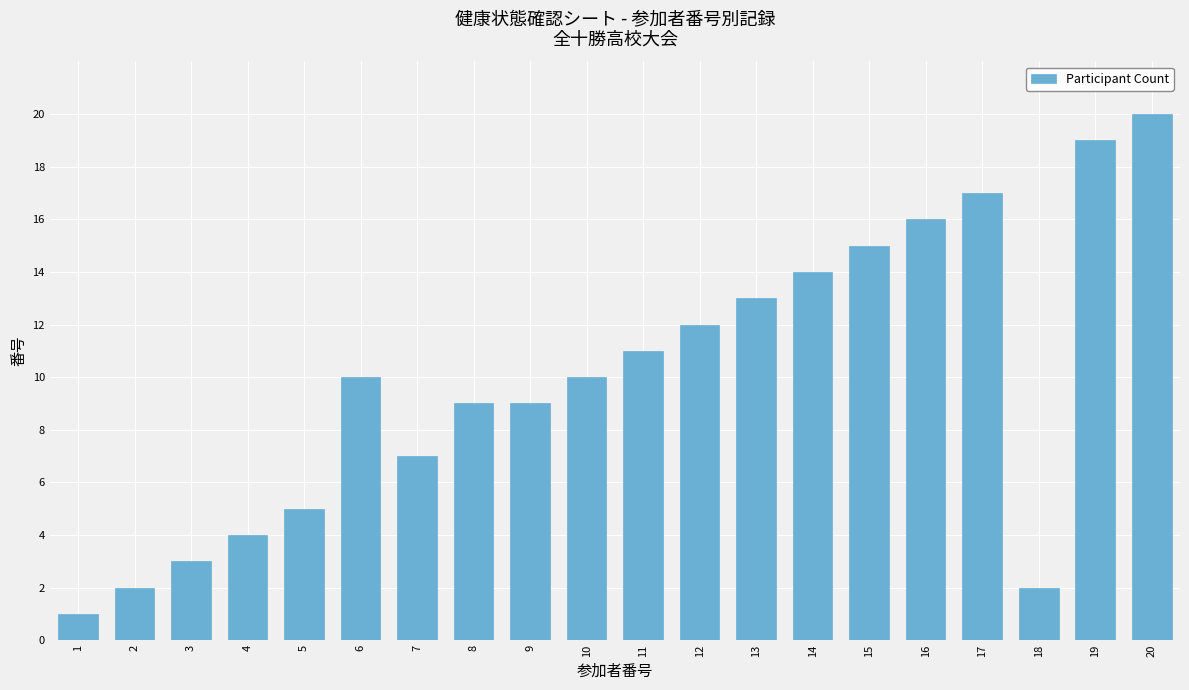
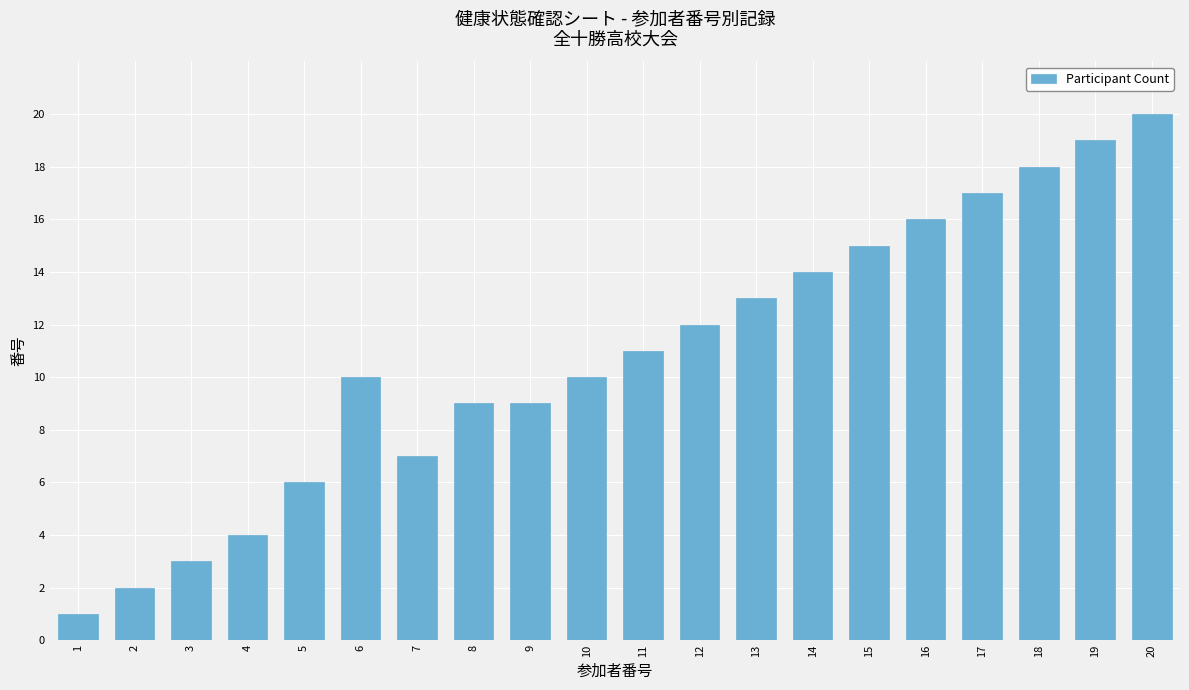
  {
    "1": 1,
    "2": 2,
    "3": 3,
    "4": 4,
-   "5": 5,
+   "5": 6,
    "6": 10,
    "7": 7,
    "8": 9,
    "9": 9,
    "10": 10,
    "11": 11,
    "12": 12,
    "13": 13,
    "14": 14,
    "15": 15,
    "16": 16,
    "17": 17,
-   "18": 2,
+   "18": 18,
    "19": 19,
    "20": 20
  }
